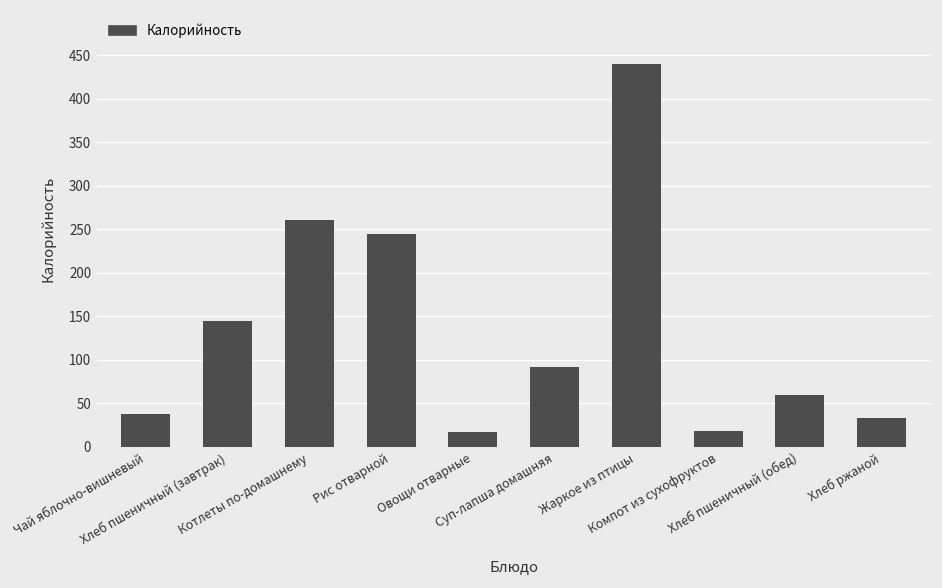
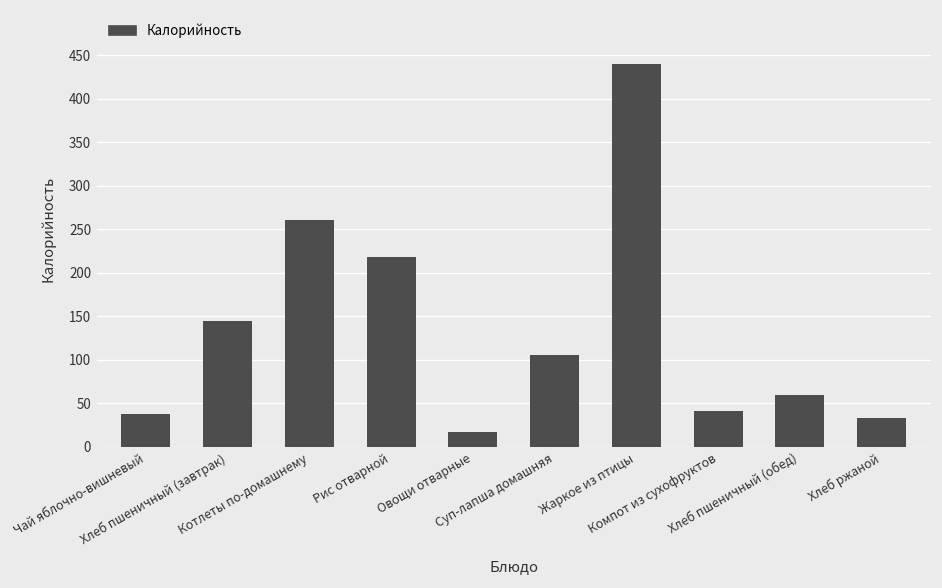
  {
    "Чай яблочно-вишневый": 40,
    "Хлеб пшеничный (завтрак)": 140,
    "Котлеты по-домашнему": 260,
-   "Рис отварной": 240,
+   "Рис отварной": 220,
    "Овощи отварные": 20,
-   "Суп-лапша домашняя": 90,
+   "Суп-лапша домашняя": 110,
    "Жаркое из птицы": 440,
-   "Компот из сухофруктов": 20,
+   "Компот из сухофруктов": 40,
    "Хлеб пшеничный (обед)": 60,
    "Хлеб ржаной": 30
  }
